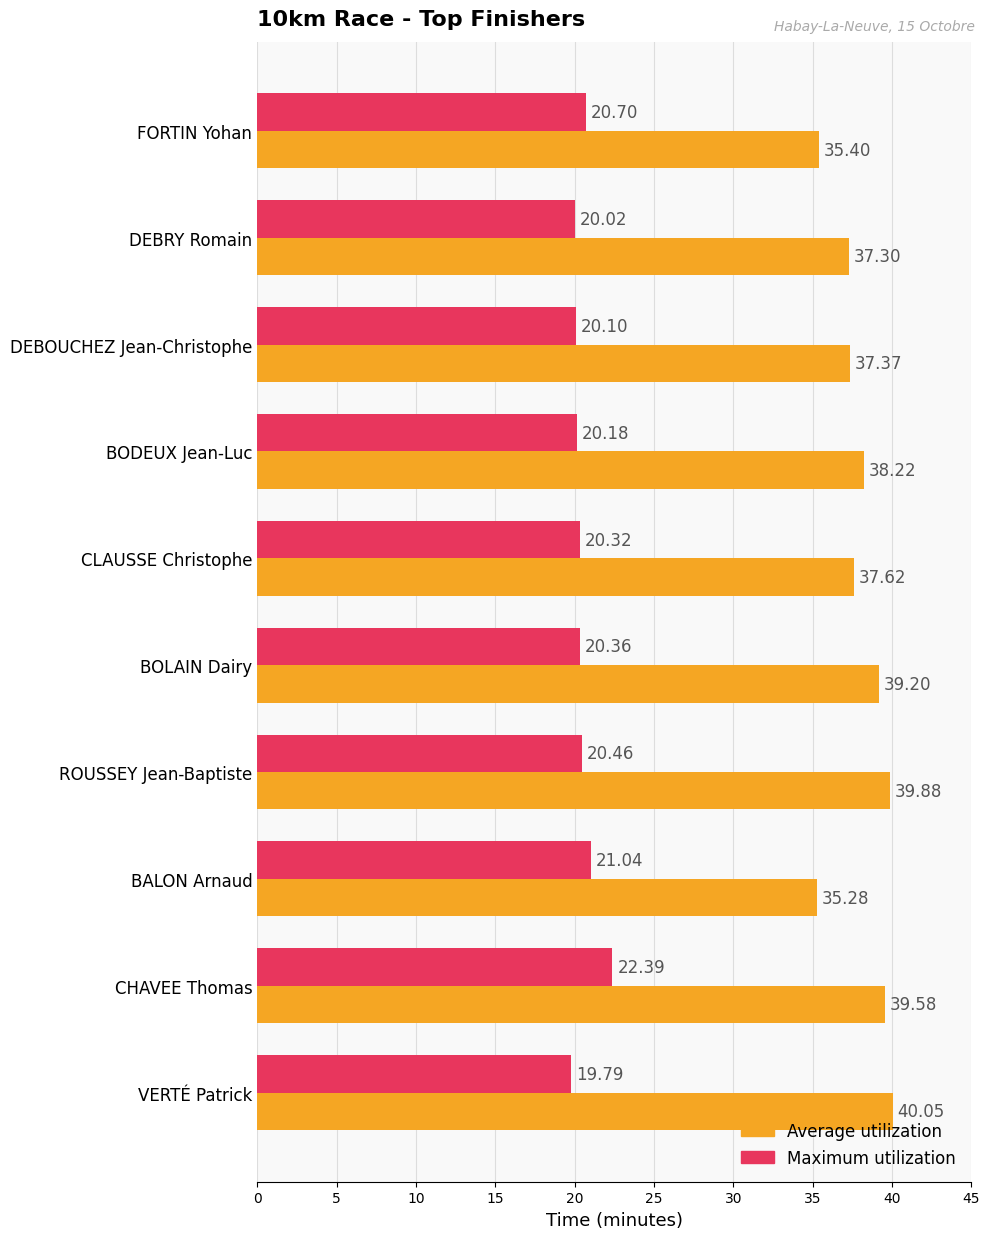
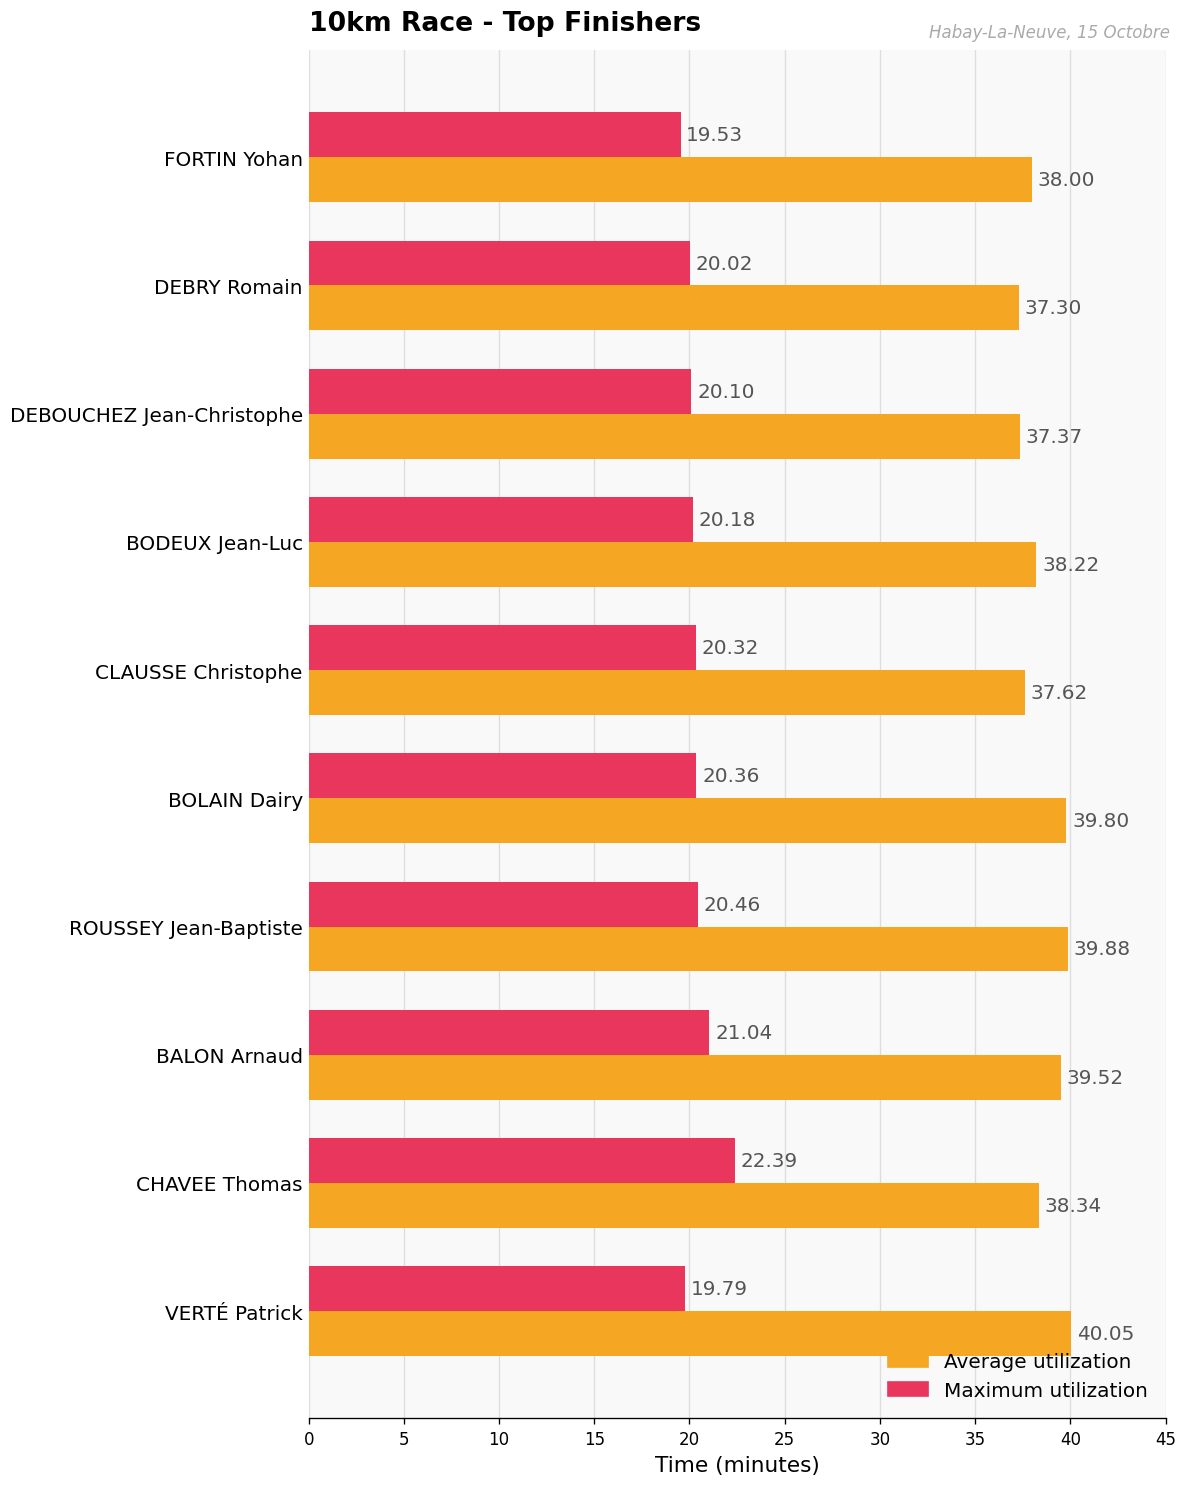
  {
    "Average utilization": {
-     "FORTIN Yohan": 35.40,
+     "FORTIN Yohan": 38.00,
      "DEBRY Romain": 37.30,
      "DEBOUCHEZ Jean-Christophe": 37.37,
      "BODEUX Jean-Luc": 38.22,
      "CLAUSSE Christophe": 37.62,
-     "BOLAIN Dairy": 39.20,
+     "BOLAIN Dairy": 39.80,
      "ROUSSEY Jean-Baptiste": 39.88,
-     "BALON Arnaud": 35.28,
-     "CHAVEE Thomas": 39.58,
+     "BALON Arnaud": 39.52,
+     "CHAVEE Thomas": 38.34,
      "VERTÉ Patrick": 40.05
    },
    "Maximum utilization": {
-     "FORTIN Yohan": 20.70,
+     "FORTIN Yohan": 19.53,
      "DEBRY Romain": 20.02,
      "DEBOUCHEZ Jean-Christophe": 20.10,
      "BODEUX Jean-Luc": 20.18,
      "CLAUSSE Christophe": 20.32,
      "BOLAIN Dairy": 20.36,
      "ROUSSEY Jean-Baptiste": 20.46,
      "BALON Arnaud": 21.04,
      "CHAVEE Thomas": 22.39,
      "VERTÉ Patrick": 19.79
    }
  }
